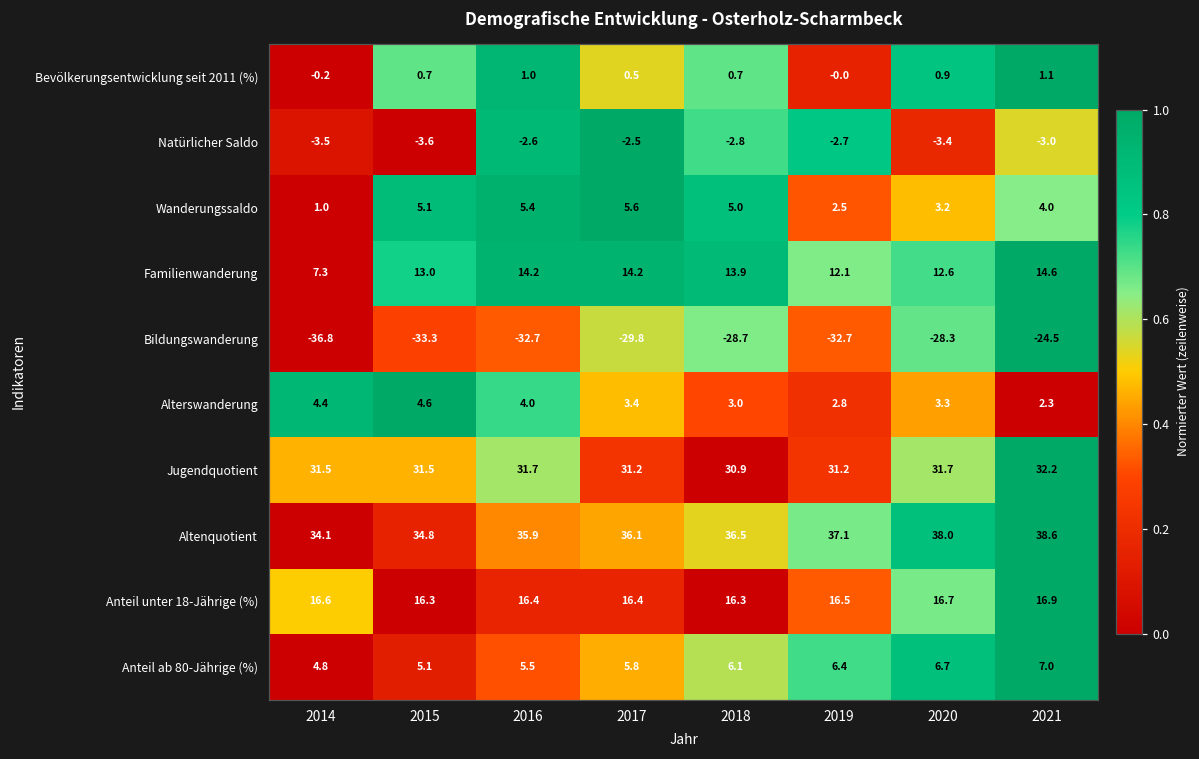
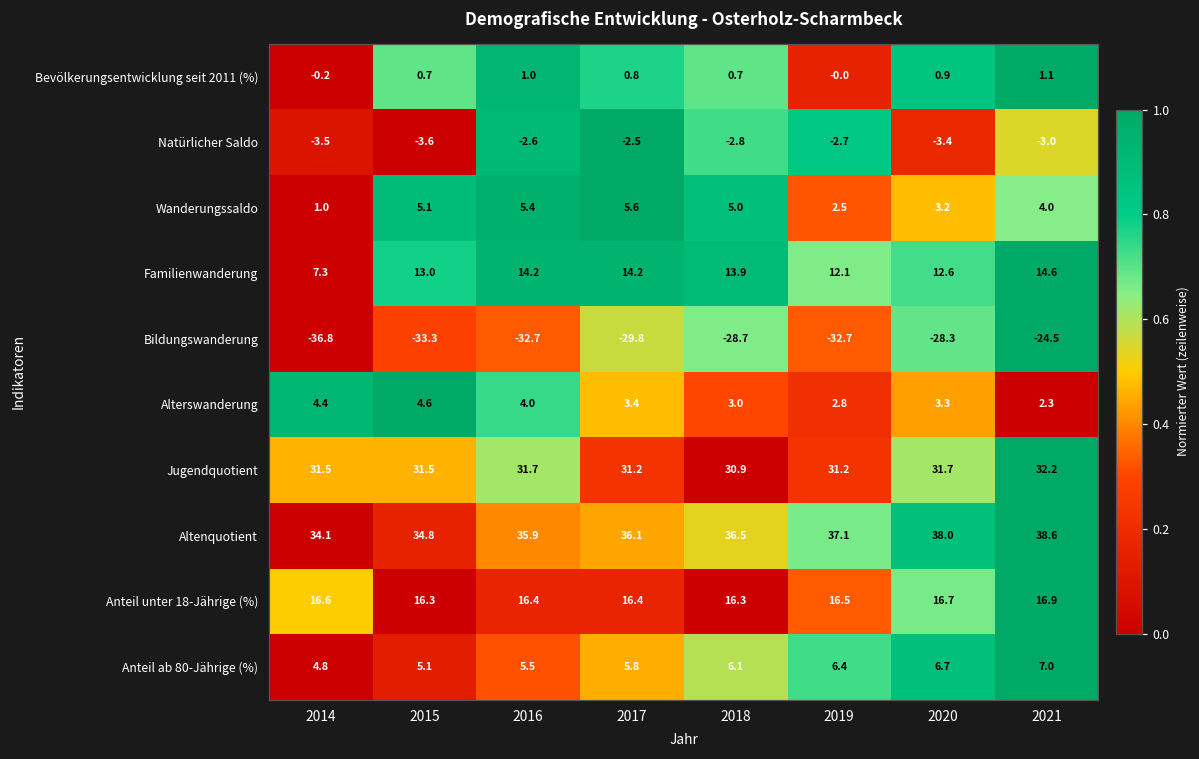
  {
    "Bevölkerungsentwicklung seit 2011 (%)": {
      "2014": -0.2,
      "2015": 0.7,
      "2016": 1.0,
-     "2017": 0.5,
+     "2017": 0.8,
      "2018": 0.7,
      "2019": -0.0,
      "2020": 0.9,
      "2021": 1.1
    },
    "Natürlicher Saldo": {
      "2014": -3.5,
      "2015": -3.6,
      "2016": -2.6,
      "2017": -2.5,
      "2018": -2.8,
      "2019": -2.7,
      "2020": -3.4,
      "2021": -3.0
    },
    "Wanderungssaldo": {
      "2014": 1.0,
      "2015": 5.1,
      "2016": 5.4,
      "2017": 5.6,
      "2018": 5.0,
      "2019": 2.5,
      "2020": 3.2,
      "2021": 4.0
    },
    "Familienwanderung": {
      "2014": 7.3,
      "2015": 13.0,
      "2016": 14.2,
      "2017": 14.2,
      "2018": 13.9,
      "2019": 12.1,
      "2020": 12.6,
      "2021": 14.6
    },
    "Bildungswanderung": {
      "2014": -36.8,
      "2015": -33.3,
      "2016": -32.7,
      "2017": -29.8,
      "2018": -28.7,
      "2019": -32.7,
      "2020": -28.3,
      "2021": -24.5
    },
    "Alterswanderung": {
      "2014": 4.4,
      "2015": 4.6,
      "2016": 4.0,
      "2017": 3.4,
      "2018": 3.0,
      "2019": 2.8,
      "2020": 3.3,
      "2021": 2.3
    },
    "Jugendquotient": {
      "2014": 31.5,
      "2015": 31.5,
      "2016": 31.7,
      "2017": 31.2,
      "2018": 30.9,
      "2019": 31.2,
      "2020": 31.7,
      "2021": 32.2
    },
    "Altenquotient": {
      "2014": 34.1,
      "2015": 34.8,
      "2016": 35.9,
      "2017": 36.1,
      "2018": 36.5,
      "2019": 37.1,
      "2020": 38.0,
      "2021": 38.6
    },
    "Anteil unter 18-Jährige (%)": {
      "2014": 16.6,
      "2015": 16.3,
      "2016": 16.4,
      "2017": 16.4,
      "2018": 16.3,
      "2019": 16.5,
      "2020": 16.7,
      "2021": 16.9
    },
    "Anteil ab 80-Jährige (%)": {
      "2014": 4.8,
      "2015": 5.1,
      "2016": 5.5,
      "2017": 5.8,
      "2018": 6.1,
      "2019": 6.4,
      "2020": 6.7,
      "2021": 7.0
    }
  }
